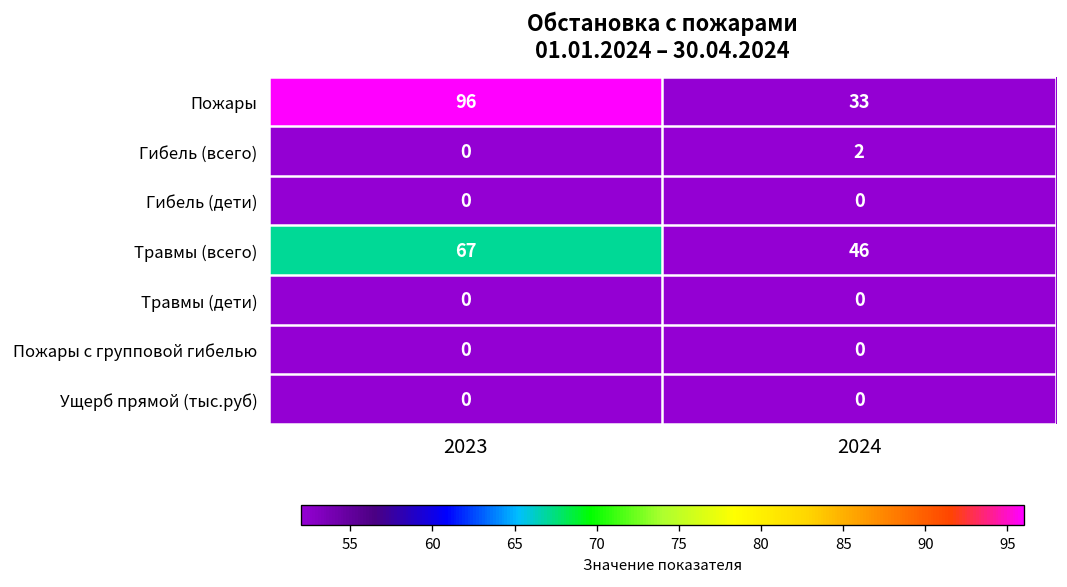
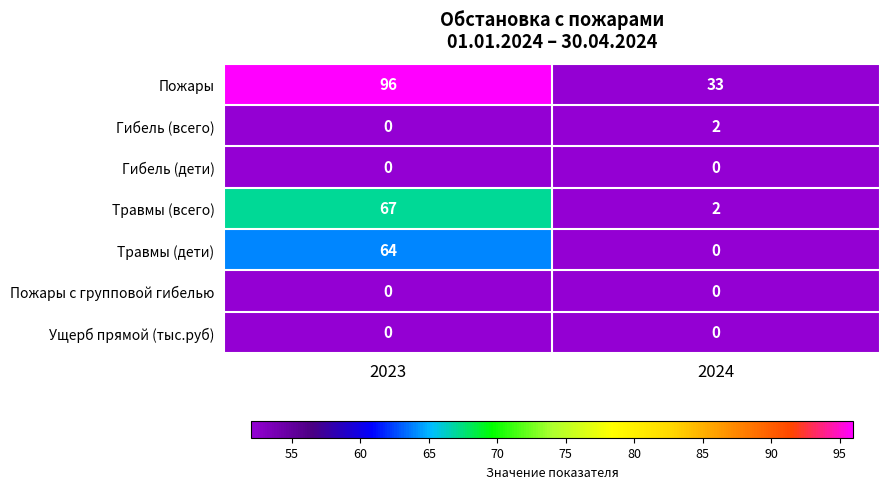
  {
    "Пожары": {
      "2023": 96,
      "2024": 33
    },
    "Гибель (всего)": {
      "2023": 0,
      "2024": 2
    },
    "Гибель (дети)": {
      "2023": 0,
      "2024": 0
    },
    "Травмы (всего)": {
      "2023": 67,
-     "2024": 46
+     "2024": 2
    },
    "Травмы (дети)": {
-     "2023": 0,
+     "2023": 64,
      "2024": 0
    },
    "Пожары с групповой гибелью": {
      "2023": 0,
      "2024": 0
    },
    "Ущерб прямой (тыс.руб)": {
      "2023": 0,
      "2024": 0
    }
  }
